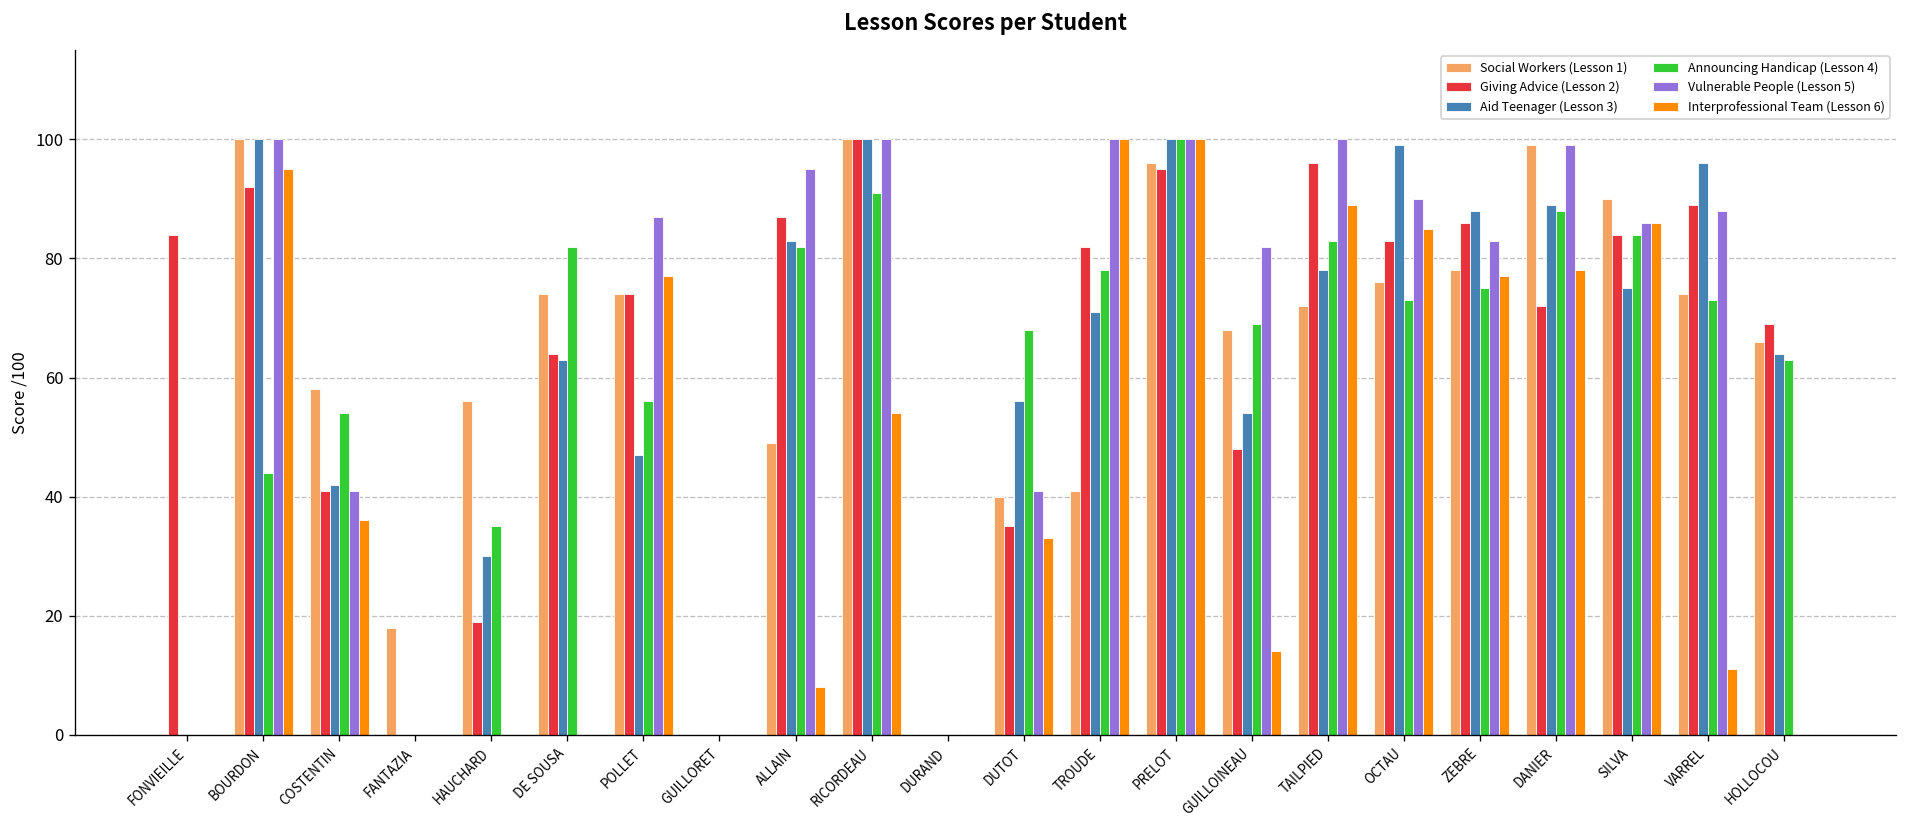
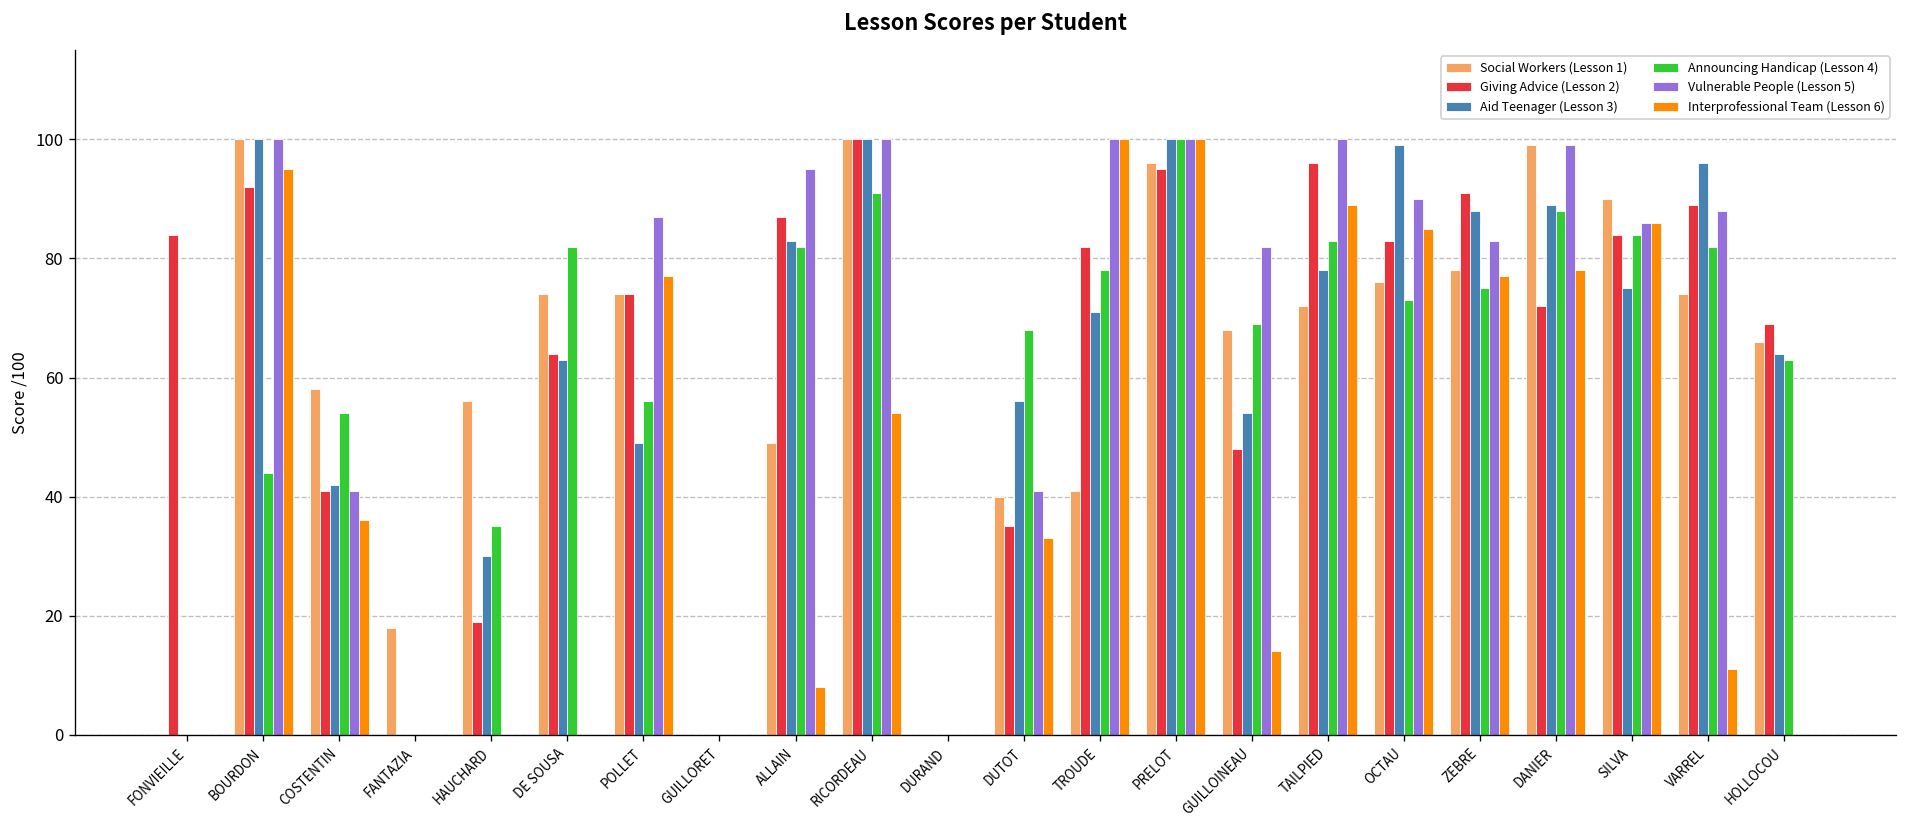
  {
    "Social Workers (Lesson 1)": {
      "FONVIEILLE": 0,
      "BOURDON": 100,
      "COSTENTIN": 58,
      "FANTAZIA": 18,
      "HAUCHARD": 56,
      "DE SOUSA": 74,
      "POLLET": 74,
      "GUILLORET": 0,
      "ALLAIN": 49,
      "RICORDEAU": 100,
      "DURAND": 0,
      "DUTOT": 40,
      "TROUDE": 41,
      "PRELOT": 96,
      "GUILLOINEAU": 68,
      "TAILPIED": 72,
      "OCTAU": 76,
      "ZEBRE": 78,
      "DANIER": 99,
      "SILVA": 90,
      "VARREL": 74,
      "HOLLOCOU": 66
    },
    "Giving Advice (Lesson 2)": {
      "FONVIEILLE": 84,
      "BOURDON": 92,
      "COSTENTIN": 41,
      "FANTAZIA": 0,
      "HAUCHARD": 19,
      "DE SOUSA": 64,
      "POLLET": 74,
      "GUILLORET": 0,
      "ALLAIN": 87,
      "RICORDEAU": 100,
      "DURAND": 0,
      "DUTOT": 35,
      "TROUDE": 82,
      "PRELOT": 95,
      "GUILLOINEAU": 48,
      "TAILPIED": 96,
      "OCTAU": 83,
-     "ZEBRE": 86,
+     "ZEBRE": 91,
      "DANIER": 72,
      "SILVA": 84,
      "VARREL": 89,
      "HOLLOCOU": 69
    },
    "Aid Teenager (Lesson 3)": {
      "FONVIEILLE": 0,
      "BOURDON": 100,
      "COSTENTIN": 42,
      "FANTAZIA": 0,
      "HAUCHARD": 30,
      "DE SOUSA": 63,
-     "POLLET": 47,
+     "POLLET": 49,
      "GUILLORET": 0,
      "ALLAIN": 83,
      "RICORDEAU": 100,
      "DURAND": 0,
      "DUTOT": 56,
      "TROUDE": 71,
      "PRELOT": 100,
      "GUILLOINEAU": 54,
      "TAILPIED": 78,
      "OCTAU": 99,
      "ZEBRE": 88,
      "DANIER": 89,
      "SILVA": 75,
      "VARREL": 96,
      "HOLLOCOU": 64
    },
    "Announcing Handicap (Lesson 4)": {
      "FONVIEILLE": 0,
      "BOURDON": 44,
      "COSTENTIN": 54,
      "FANTAZIA": 0,
      "HAUCHARD": 35,
      "DE SOUSA": 82,
      "POLLET": 56,
      "GUILLORET": 0,
      "ALLAIN": 82,
      "RICORDEAU": 91,
      "DURAND": 0,
      "DUTOT": 68,
      "TROUDE": 78,
      "PRELOT": 100,
      "GUILLOINEAU": 69,
      "TAILPIED": 83,
      "OCTAU": 73,
      "ZEBRE": 75,
      "DANIER": 88,
      "SILVA": 84,
-     "VARREL": 73,
+     "VARREL": 82,
      "HOLLOCOU": 63
    },
    "Vulnerable People (Lesson 5)": {
      "FONVIEILLE": 0,
      "BOURDON": 100,
      "COSTENTIN": 41,
      "FANTAZIA": 0,
      "HAUCHARD": 0,
      "DE SOUSA": 0,
      "POLLET": 87,
      "GUILLORET": 0,
      "ALLAIN": 95,
      "RICORDEAU": 100,
      "DURAND": 0,
      "DUTOT": 41,
      "TROUDE": 100,
      "PRELOT": 100,
      "GUILLOINEAU": 82,
      "TAILPIED": 100,
      "OCTAU": 90,
      "ZEBRE": 83,
      "DANIER": 99,
      "SILVA": 86,
      "VARREL": 88,
      "HOLLOCOU": 0
    },
    "Interprofessional Team (Lesson 6)": {
      "FONVIEILLE": 0,
      "BOURDON": 95,
      "COSTENTIN": 36,
      "FANTAZIA": 0,
      "HAUCHARD": 0,
      "DE SOUSA": 0,
      "POLLET": 77,
      "GUILLORET": 0,
      "ALLAIN": 8,
      "RICORDEAU": 54,
      "DURAND": 0,
      "DUTOT": 33,
      "TROUDE": 100,
      "PRELOT": 100,
      "GUILLOINEAU": 14,
      "TAILPIED": 89,
      "OCTAU": 85,
      "ZEBRE": 77,
      "DANIER": 78,
      "SILVA": 86,
      "VARREL": 11,
      "HOLLOCOU": 0
    }
  }
